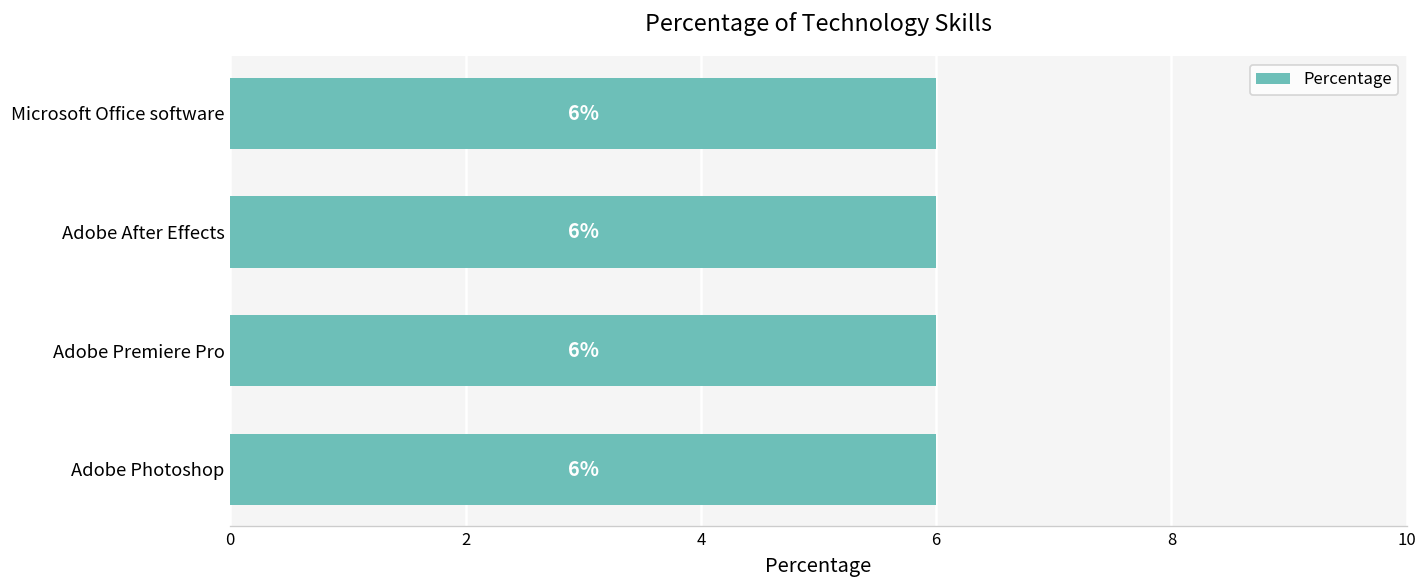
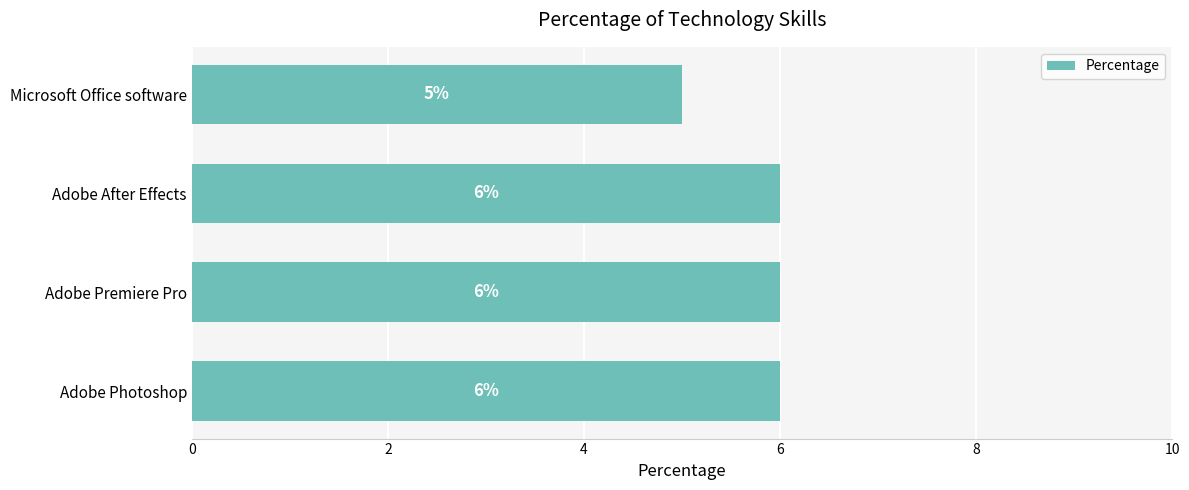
  {
-   "Microsoft Office software": "6%",
+   "Microsoft Office software": "5%",
    "Adobe After Effects": "6%",
    "Adobe Premiere Pro": "6%",
    "Adobe Photoshop": "6%"
  }
